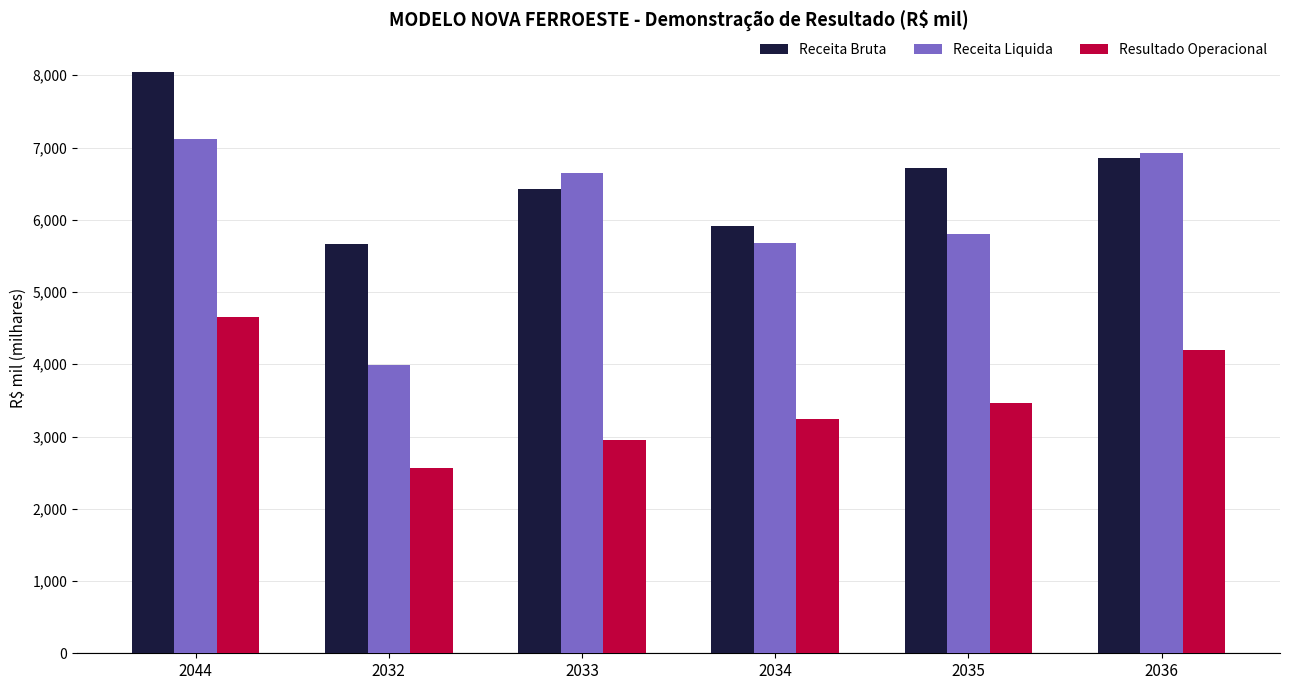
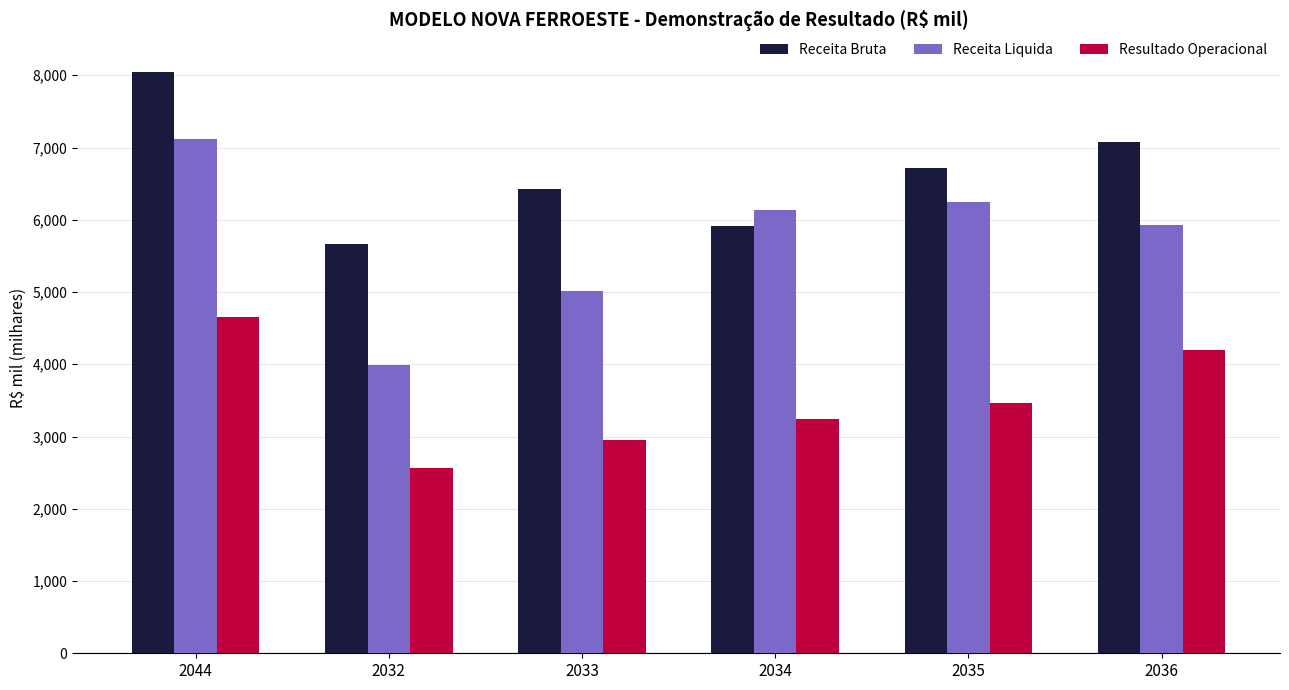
  {
    "Receita Bruta": {
      "2044": "8,000",
      "2032": "5,700",
      "2033": "6,400",
      "2034": "5,900",
      "2035": "6,700",
-     "2036": "6,900"
+     "2036": "7,100"
    },
    "Receita Liquida": {
      "2044": "7,100",
      "2032": "4,000",
-     "2033": "6,600",
-     "2034": "5,700",
-     "2035": "5,800",
-     "2036": "6,900"
+     "2033": "5,000",
+     "2034": "6,100",
+     "2035": "6,200",
+     "2036": "5,900"
    },
    "Resultado Operacional": {
      "2044": "4,700",
      "2032": "2,600",
      "2033": "3,000",
      "2034": "3,200",
      "2035": "3,500",
      "2036": "4,200"
    }
  }
